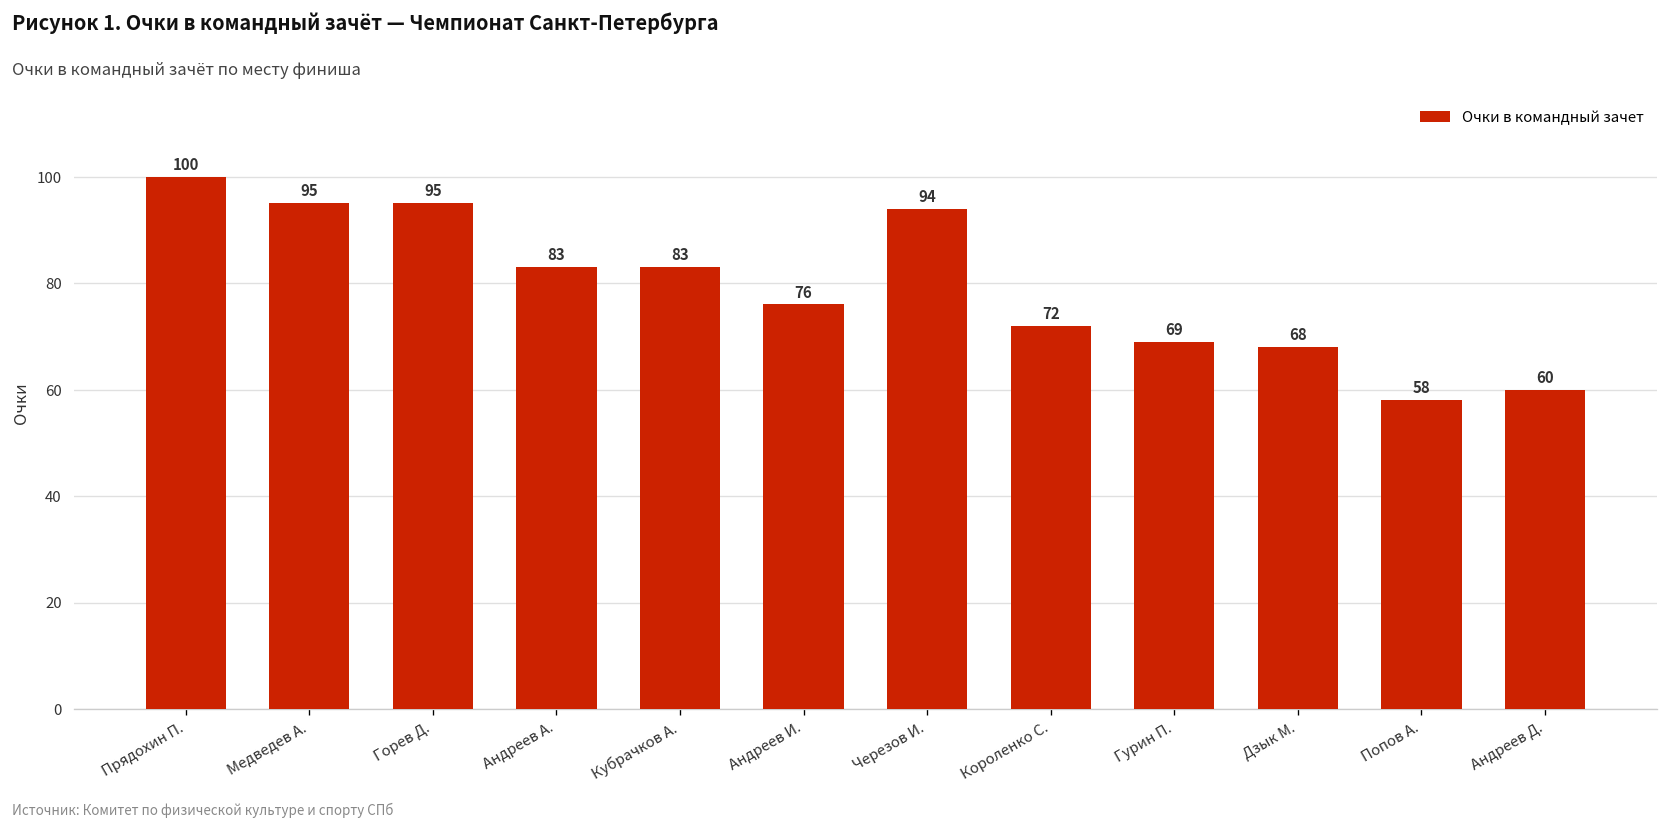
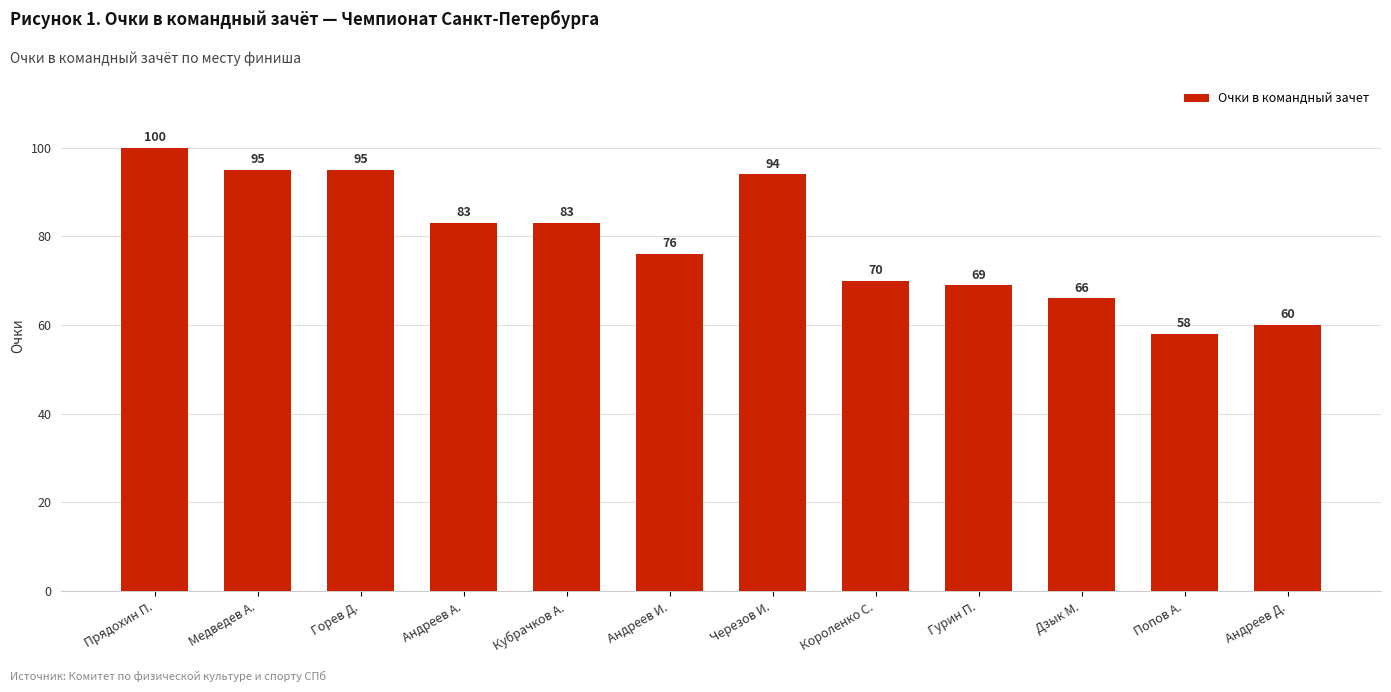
  {
    "Прядохин П.": 100,
    "Медведев А.": 95,
    "Горев Д.": 95,
    "Андреев А.": 83,
    "Кубрачков А.": 83,
    "Андреев И.": 76,
    "Черезов И.": 94,
-   "Короленко С.": 72,
+   "Короленко С.": 70,
    "Гурин П.": 69,
-   "Дзык М.": 68,
+   "Дзык М.": 66,
    "Попов А.": 58,
    "Андреев Д.": 60
  }
